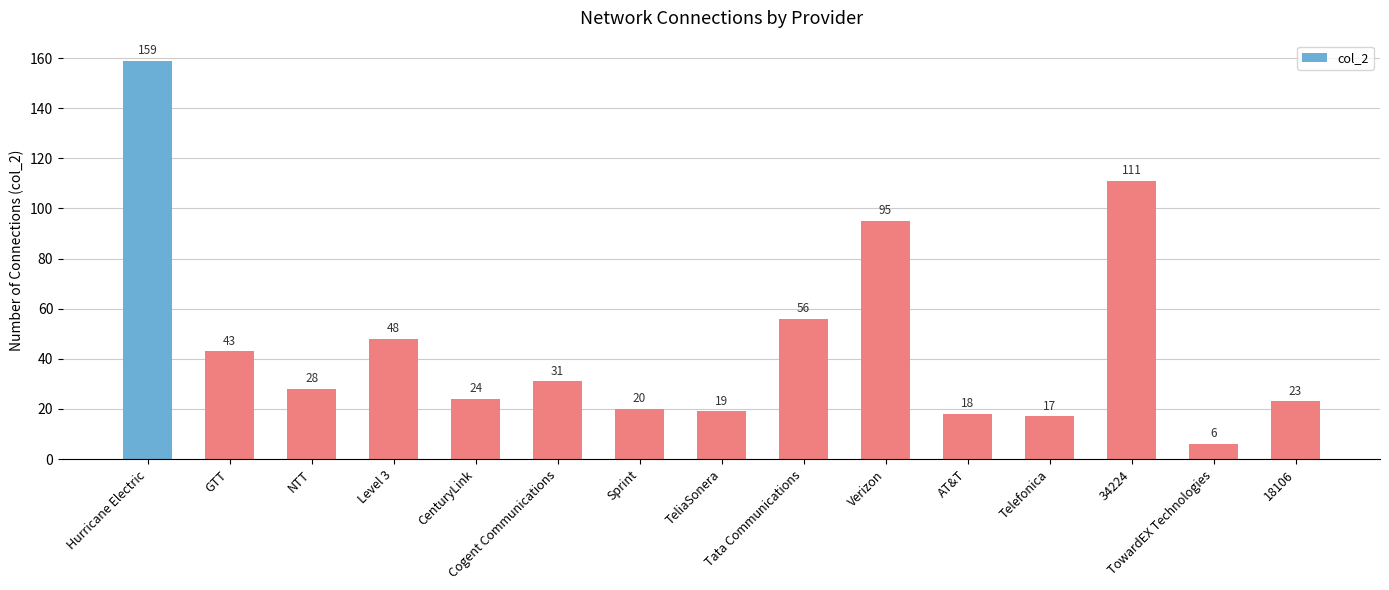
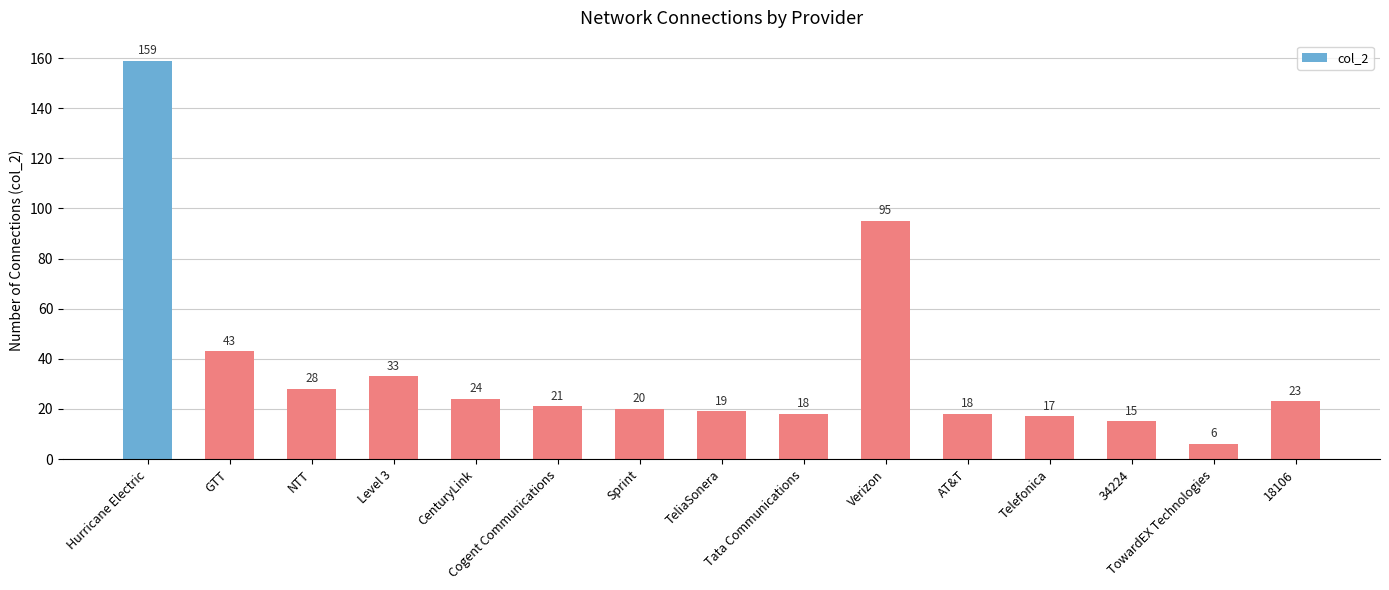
  {
    "Hurricane Electric": 159,
    "GTT": 43,
    "NTT": 28,
-   "Level 3": 48,
+   "Level 3": 33,
    "CenturyLink": 24,
-   "Cogent Communications": 31,
+   "Cogent Communications": 21,
    "Sprint": 20,
    "TeliaSonera": 19,
-   "Tata Communications": 56,
+   "Tata Communications": 18,
    "Verizon": 95,
    "AT&T": 18,
    "Telefonica": 17,
-   "34224": 111,
+   "34224": 15,
    "TowardEX Technologies": 6,
    "18106": 23
  }
